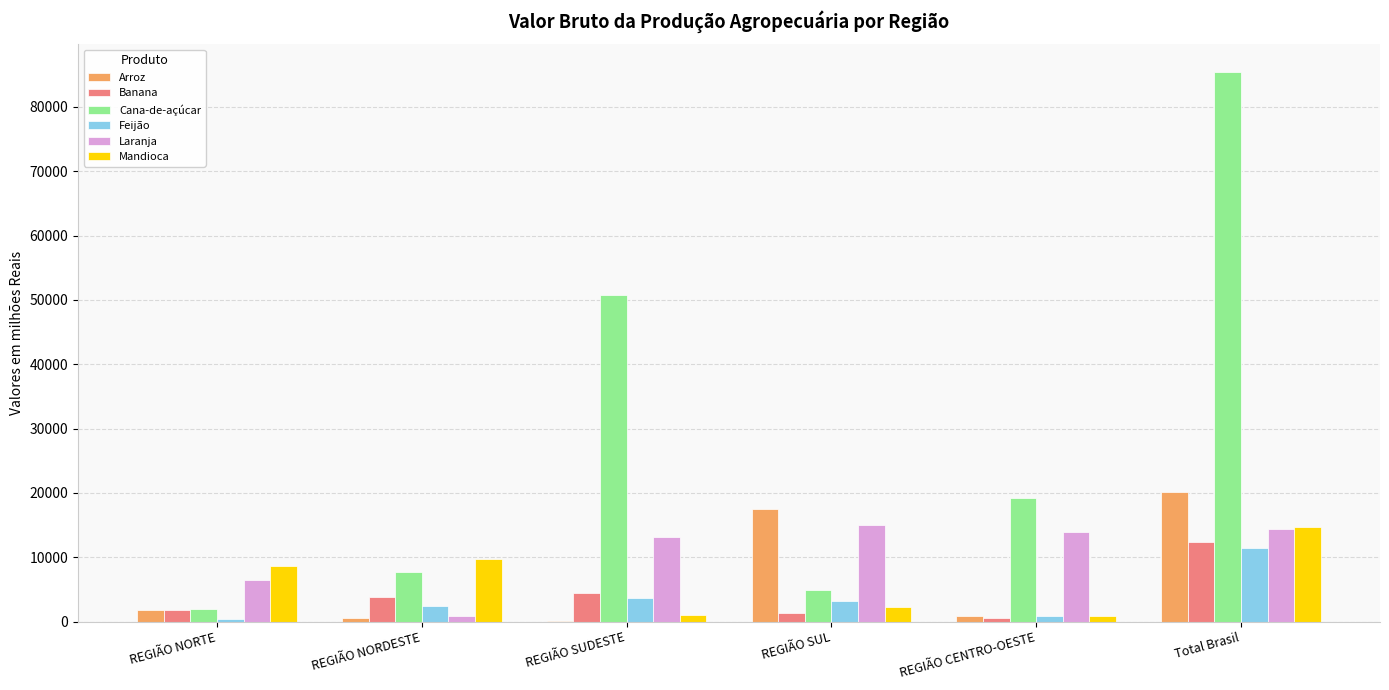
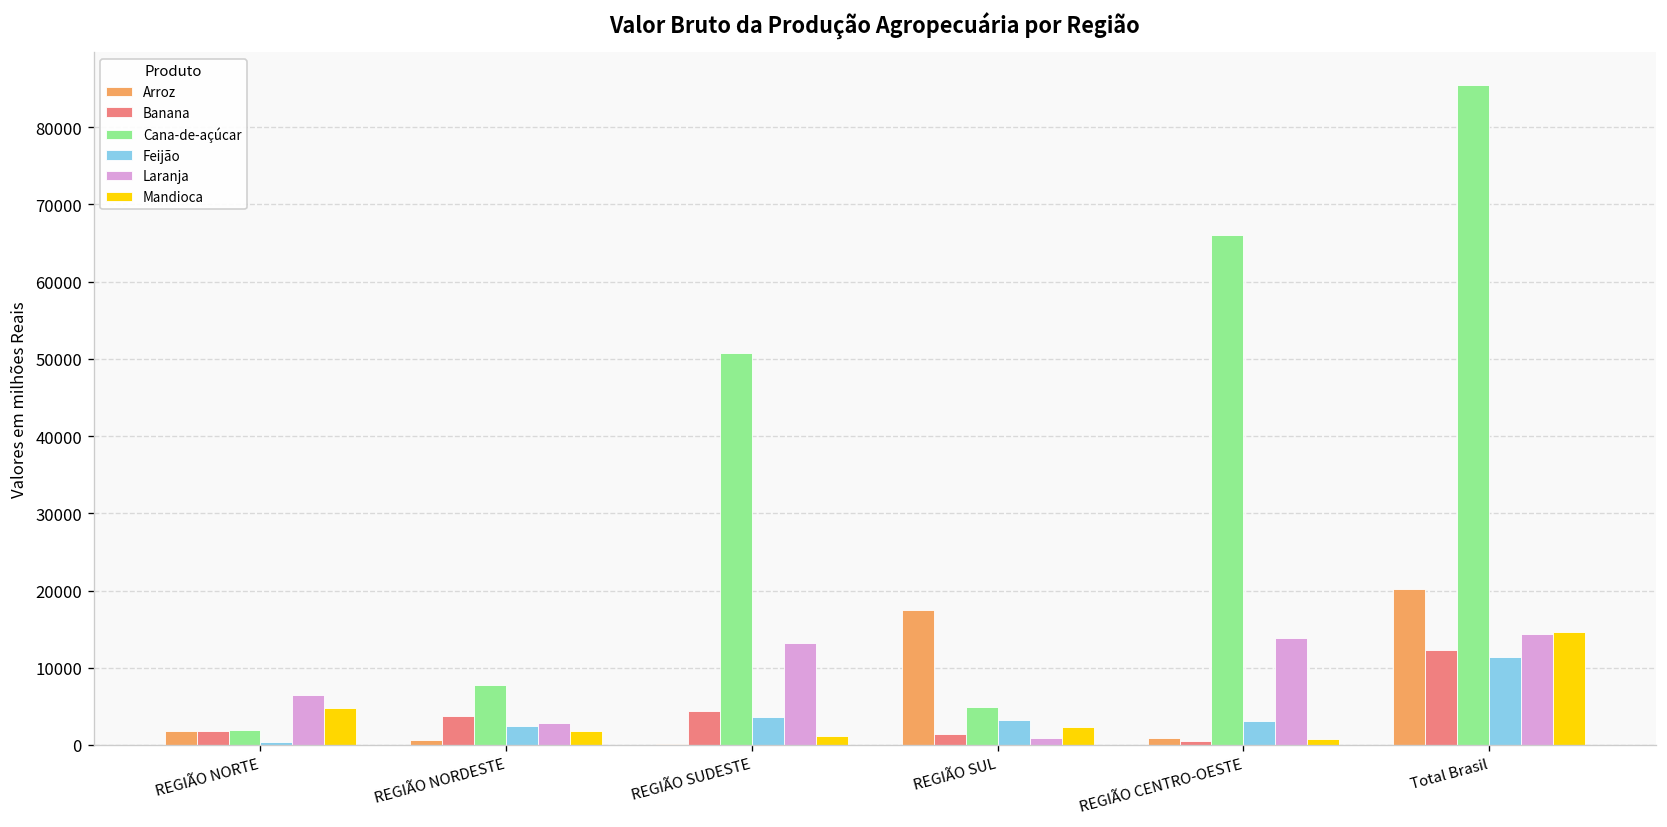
  {
    "Cana-de-açúcar": {
      "REGIÃO NORTE": 2000,
      "REGIÃO NORDESTE": 8000,
      "REGIÃO SUDESTE": 51000,
      "REGIÃO SUL": 5000,
-     "REGIÃO CENTRO-OESTE": 19000,
+     "REGIÃO CENTRO-OESTE": 66000,
      "Total Brasil": 85000
    },
    "Feijão": {
      "REGIÃO NORTE": 0,
      "REGIÃO NORDESTE": 2000,
      "REGIÃO SUDESTE": 4000,
      "REGIÃO SUL": 3000,
-     "REGIÃO CENTRO-OESTE": 1000,
+     "REGIÃO CENTRO-OESTE": 3000,
      "Total Brasil": 11000
    },
    "Laranja": {
      "REGIÃO NORTE": 6000,
-     "REGIÃO NORDESTE": 1000,
+     "REGIÃO NORDESTE": 3000,
      "REGIÃO SUDESTE": 13000,
-     "REGIÃO SUL": 15000,
+     "REGIÃO SUL": 1000,
      "REGIÃO CENTRO-OESTE": 14000,
      "Total Brasil": 14000
    },
    "Mandioca": {
-     "REGIÃO NORTE": 9000,
-     "REGIÃO NORDESTE": 10000,
+     "REGIÃO NORTE": 5000,
+     "REGIÃO NORDESTE": 2000,
      "REGIÃO SUDESTE": 1000,
      "REGIÃO SUL": 2000,
      "REGIÃO CENTRO-OESTE": 1000,
      "Total Brasil": 15000
    }
  }
